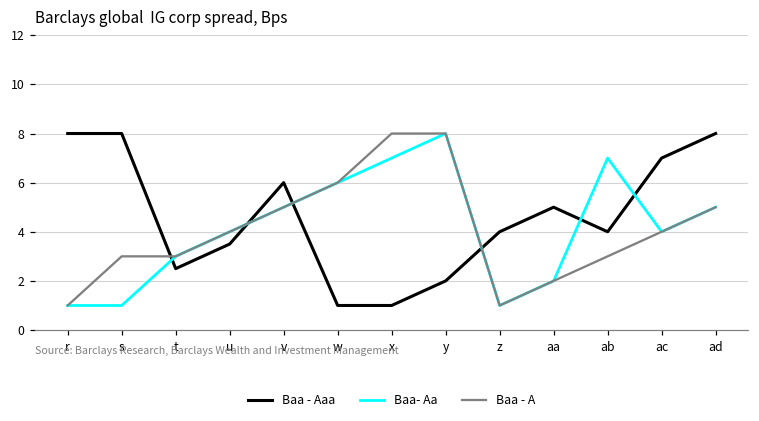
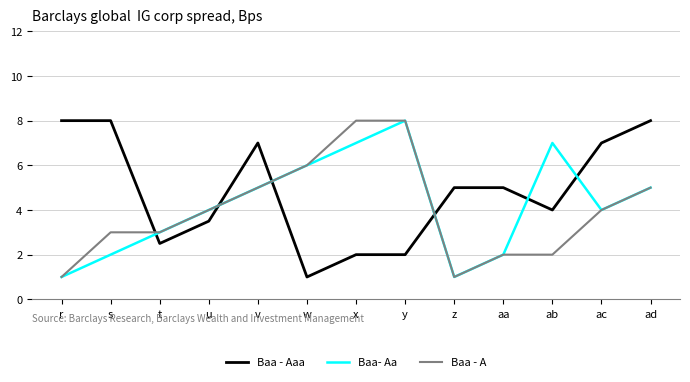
  {
    "Baa - Aaa": {
      "r": 8,
      "s": 8,
      "t": 2.5,
      "u": 3.5,
-     "v": 6,
+     "v": 7,
      "w": 1,
-     "x": 1,
+     "x": 2,
      "y": 2,
-     "z": 4,
+     "z": 5,
      "aa": 5,
      "ab": 4,
      "ac": 7,
      "ad": 8
    },
    "Baa- Aa": {
-     "s": 1,
+     "s": 2,
      "x": 7,
      "ab": 7
    },
    "Baa - A": {
      "s": 3,
      "x": 8,
-     "ab": 3
+     "ab": 2
    }
  }
